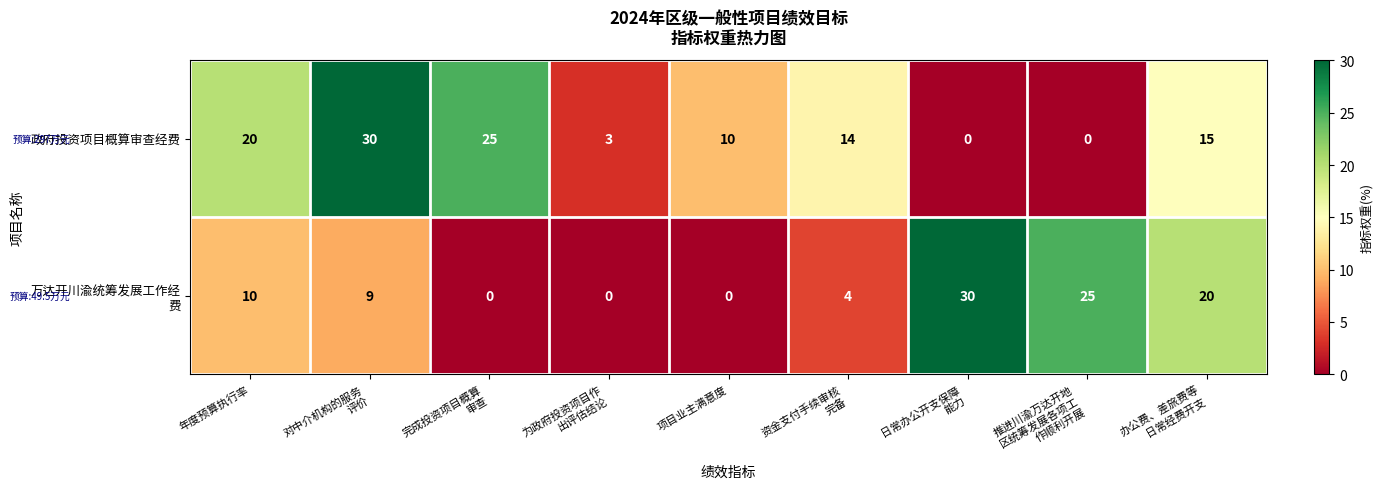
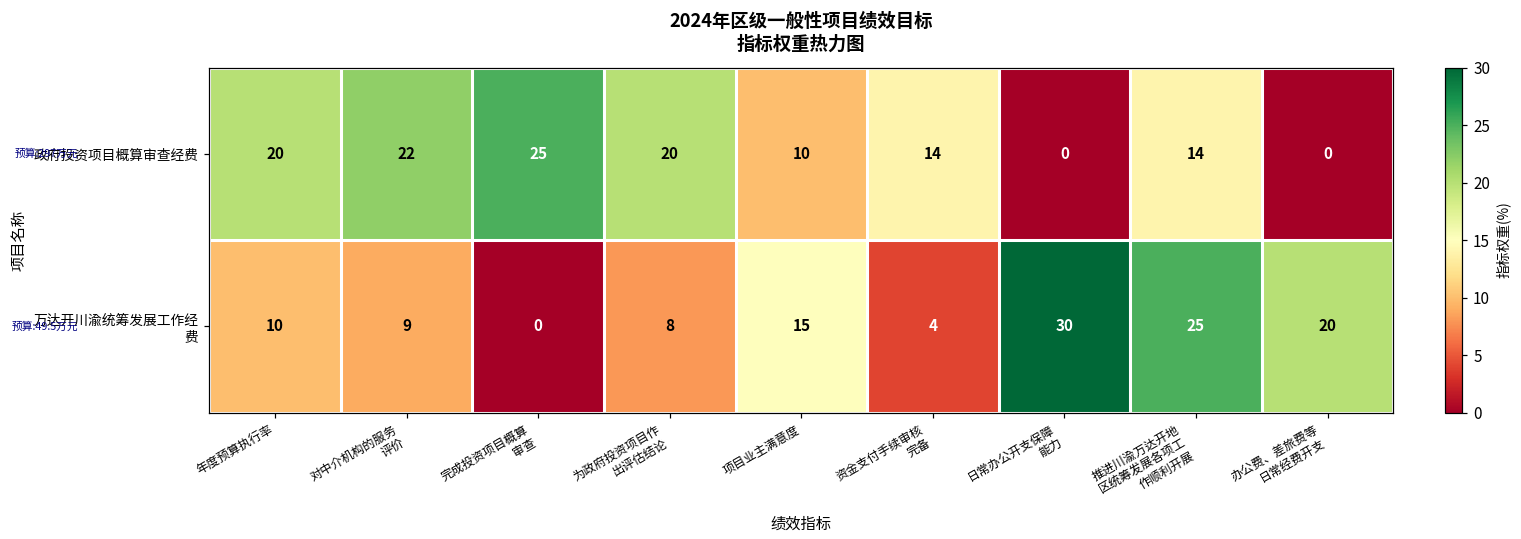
  {
    "政府投资项目概算审查经费": {
      "年度预算执行率": 20,
-     "对中介机构的服务 评价": 30,
+     "对中介机构的服务 评价": 22,
      "完成投资项目概算 审查": 25,
-     "为政府投资项目作 出评估结论": 3,
+     "为政府投资项目作 出评估结论": 20,
      "项目业主满意度": 10,
      "资金支付手续审核 完备": 14,
      "日常办公开支保障 能力": 0,
-     "推进川渝万达开地 区统筹发展各项工 作顺利开展": 0,
-     "办公费、差旅费等 日常经费开支": 15
+     "推进川渝万达开地 区统筹发展各项工 作顺利开展": 14,
+     "办公费、差旅费等 日常经费开支": 0
    },
    "万达开川渝统筹发展工作经 费": {
      "年度预算执行率": 10,
      "对中介机构的服务 评价": 9,
      "完成投资项目概算 审查": 0,
-     "为政府投资项目作 出评估结论": 0,
-     "项目业主满意度": 0,
+     "为政府投资项目作 出评估结论": 8,
+     "项目业主满意度": 15,
      "资金支付手续审核 完备": 4,
      "日常办公开支保障 能力": 30,
      "推进川渝万达开地 区统筹发展各项工 作顺利开展": 25,
      "办公费、差旅费等 日常经费开支": 20
    }
  }
